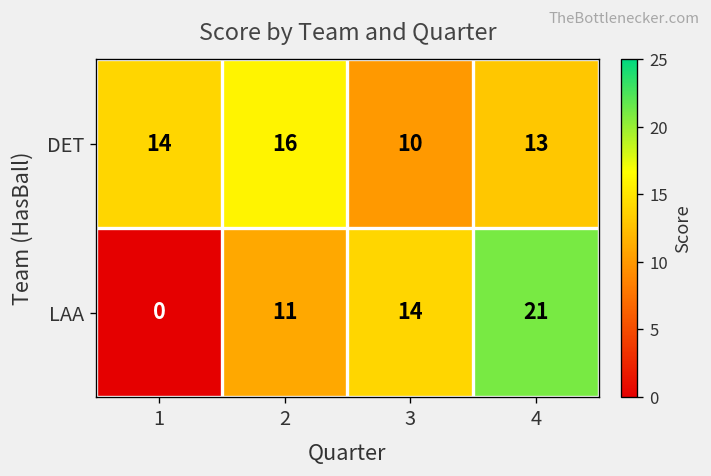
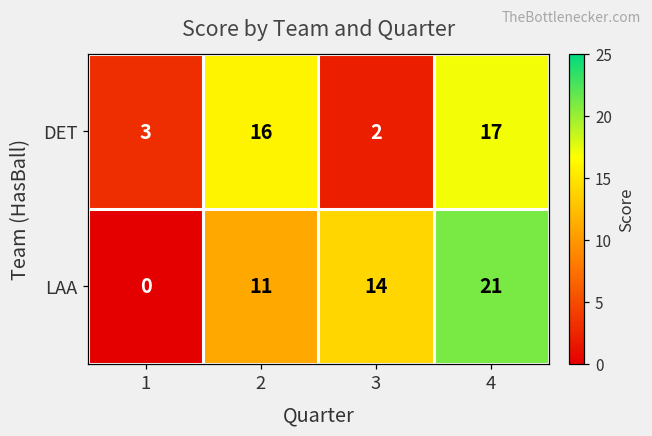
  {
    "DET": {
-     "1": 14,
+     "1": 3,
      "2": 16,
-     "3": 10,
-     "4": 13
+     "3": 2,
+     "4": 17
    },
    "LAA": {
      "1": 0,
      "2": 11,
      "3": 14,
      "4": 21
    }
  }
